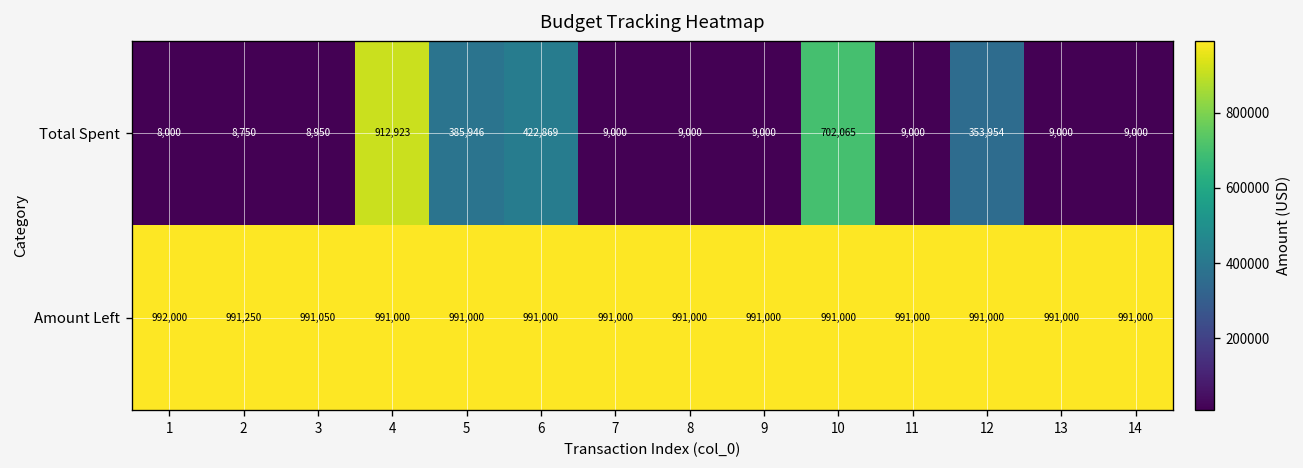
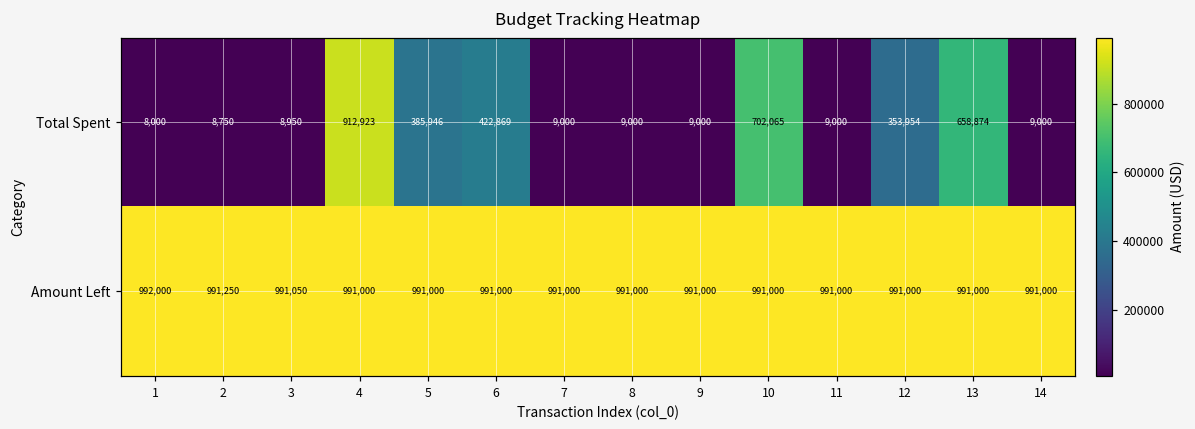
  {
    "Total Spent": {
      "1": "8,000",
      "2": "8,750",
      "3": "8,950",
      "4": "912,923",
      "5": "385,946",
      "6": "422,869",
      "7": "9,000",
      "8": "9,000",
      "9": "9,000",
      "10": "702,065",
      "11": "9,000",
      "12": "353,954",
-     "13": "9,000",
+     "13": "658,874",
      "14": "9,000"
    },
    "Amount Left": {
      "1": "992,000",
      "2": "991,250",
      "3": "991,050",
      "4": "991,000",
      "5": "991,000",
      "6": "991,000",
      "7": "991,000",
      "8": "991,000",
      "9": "991,000",
      "10": "991,000",
      "11": "991,000",
      "12": "991,000",
      "13": "991,000",
      "14": "991,000"
    }
  }
